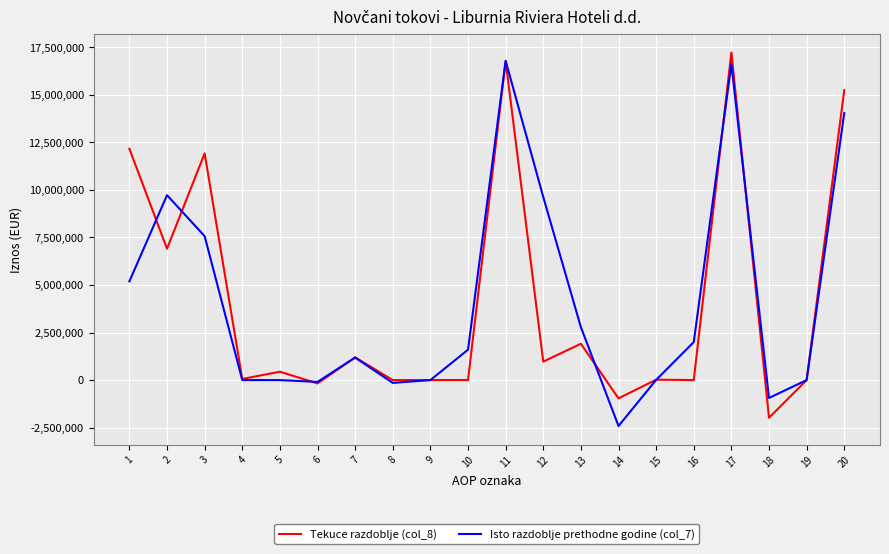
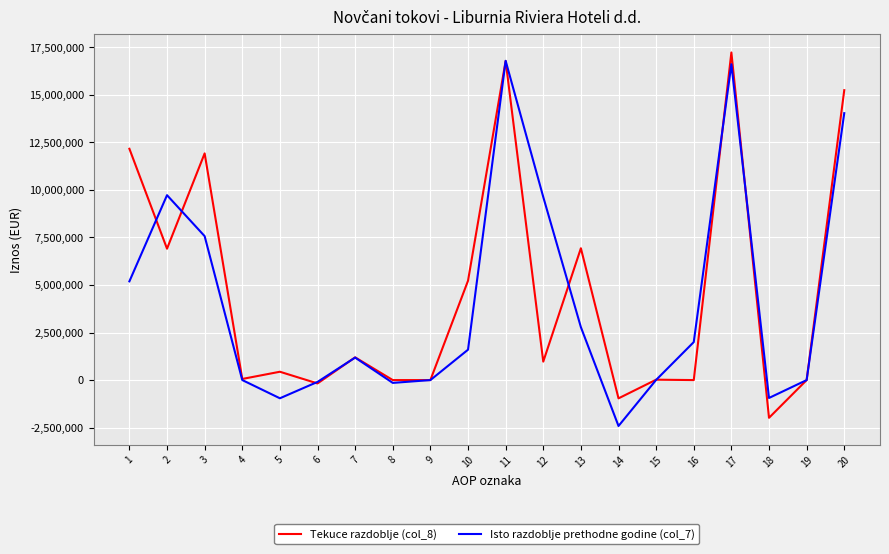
  {
    "Tekuce razdoblje (col_8)": {
      "1": "12,200,000",
      "2": "6,900,000",
      "3": "11,900,000",
      "5": "400,000",
      "8": "0",
-     "10": "0",
+     "10": "5,200,000",
      "12": "1,000,000",
-     "13": "1,900,000",
+     "13": "6,900,000",
      "14": "-1,000,000",
      "16": "0",
      "17": "17,200,000",
      "18": "-2,000,000",
      "20": "15,200,000"
    },
    "Isto razdoblje prethodne godine (col_7)": {
      "1": "5,200,000",
      "2": "9,700,000",
      "3": "7,600,000",
-     "5": "0",
+     "5": "-1,000,000",
      "8": "-100,000",
      "10": "1,600,000",
      "12": "9,600,000",
      "13": "2,800,000",
      "14": "-2,400,000",
      "16": "2,000,000",
      "17": "16,600,000",
      "18": "-900,000",
      "20": "14,000,000"
    }
  }
